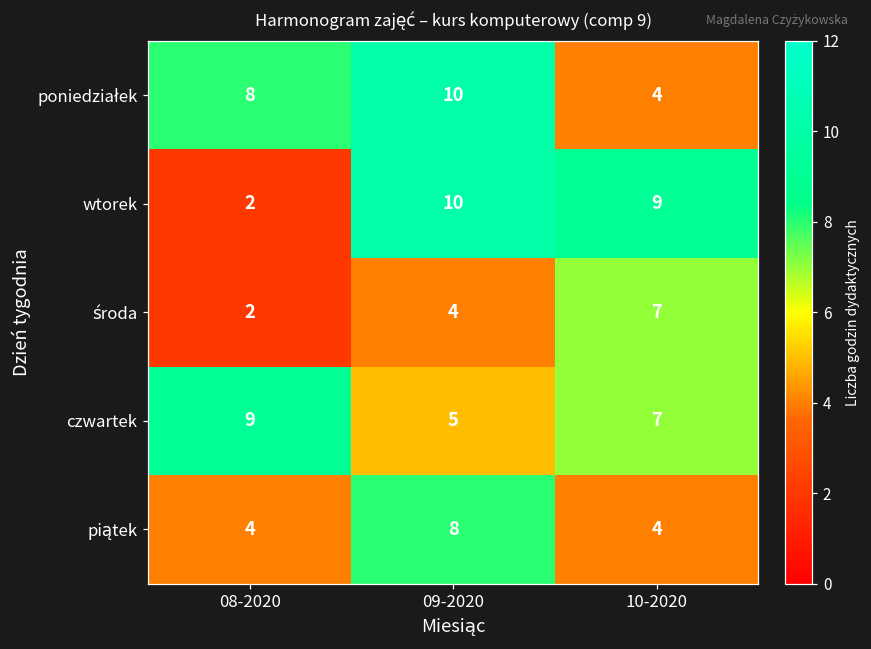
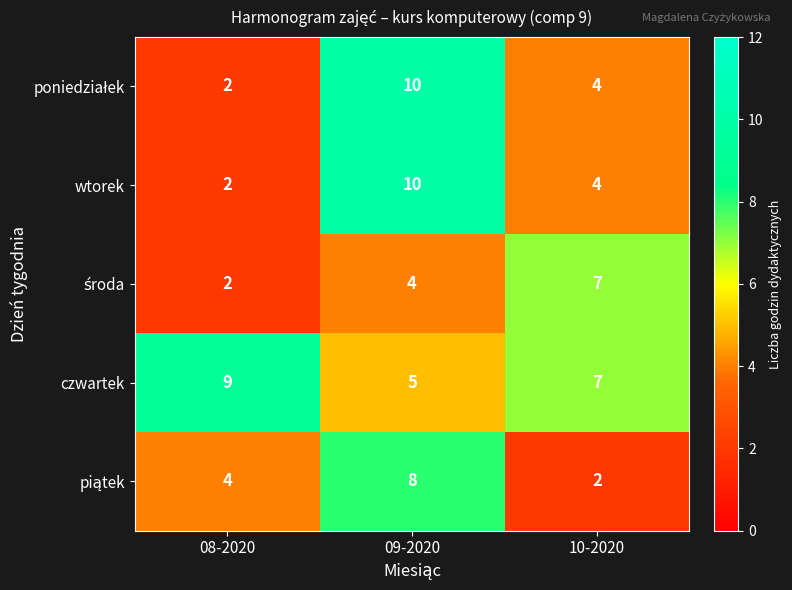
  {
    "poniedziałek": {
-     "08-2020": 8,
+     "08-2020": 2,
      "09-2020": 10,
      "10-2020": 4
    },
    "wtorek": {
      "08-2020": 2,
      "09-2020": 10,
-     "10-2020": 9
+     "10-2020": 4
    },
    "środa": {
      "08-2020": 2,
      "09-2020": 4,
      "10-2020": 7
    },
    "czwartek": {
      "08-2020": 9,
      "09-2020": 5,
      "10-2020": 7
    },
    "piątek": {
      "08-2020": 4,
      "09-2020": 8,
-     "10-2020": 4
+     "10-2020": 2
    }
  }
